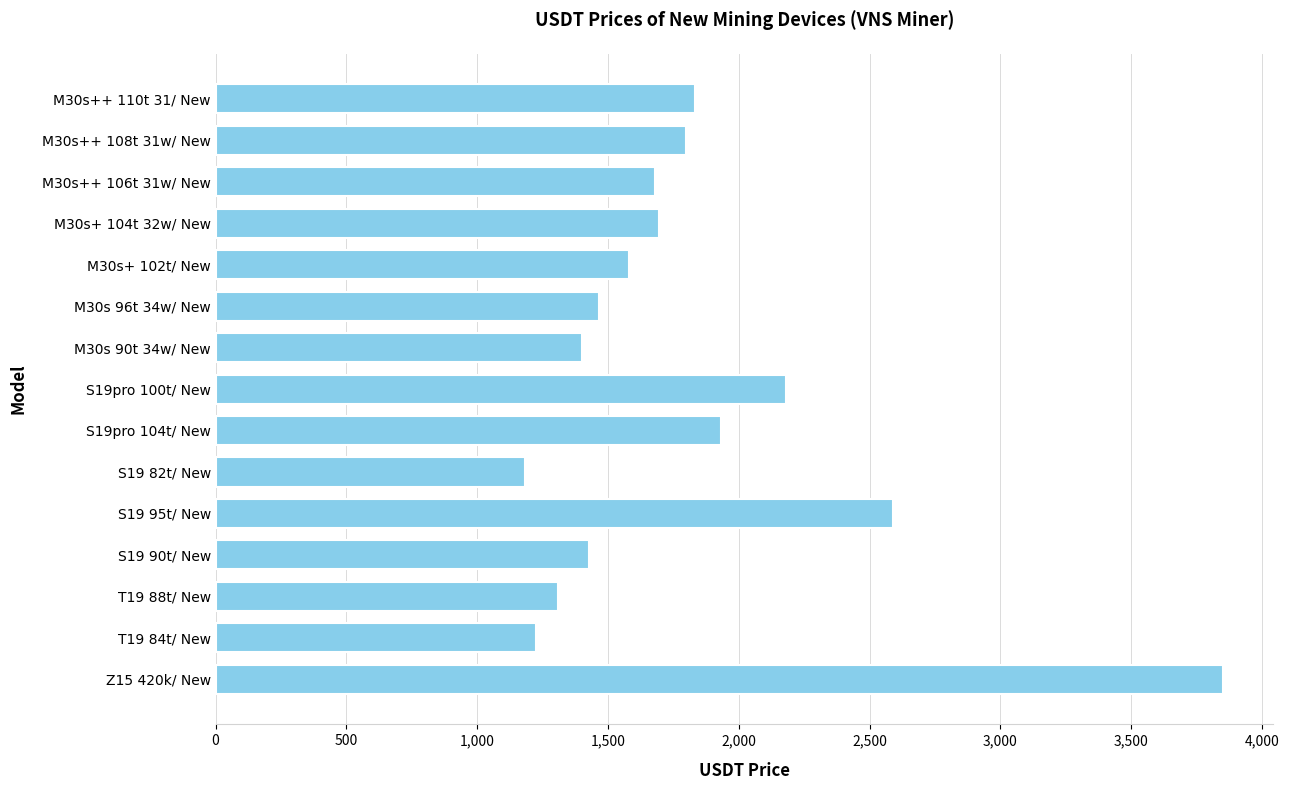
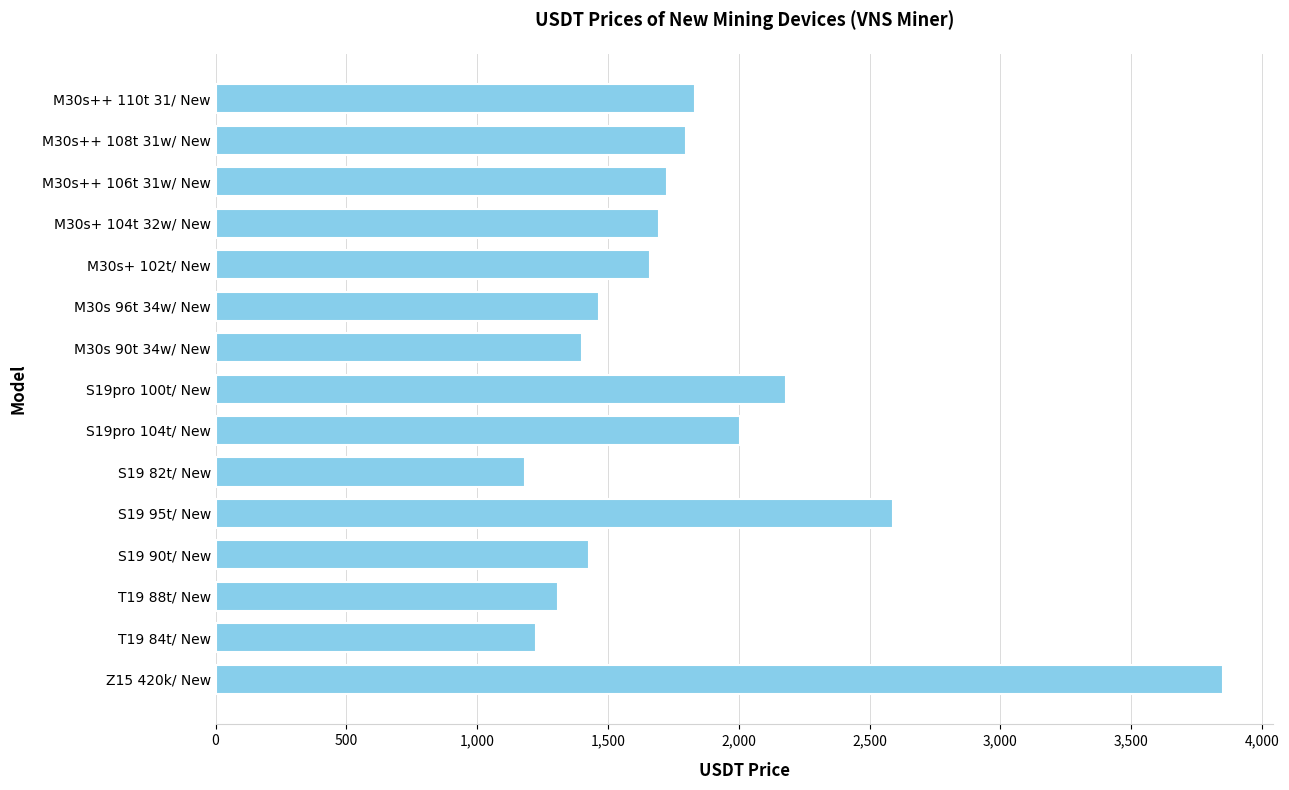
  {
    "M30s++ 110t 31/ New": "1,830",
    "M30s++ 108t 31w/ New": "1,800",
-   "M30s++ 106t 31w/ New": "1,680",
+   "M30s++ 106t 31w/ New": "1,720",
    "M30s+ 104t 32w/ New": "1,690",
-   "M30s+ 102t/ New": "1,580",
+   "M30s+ 102t/ New": "1,660",
    "M30s 96t 34w/ New": "1,470",
    "M30s 90t 34w/ New": "1,400",
    "S19pro 100t/ New": "2,180",
-   "S19pro 104t/ New": "1,930",
+   "S19pro 104t/ New": "2,010",
    "S19 82t/ New": "1,180",
    "S19 95t/ New": "2,590",
    "S19 90t/ New": "1,430",
    "T19 88t/ New": "1,310",
    "T19 84t/ New": "1,230",
    "Z15 420k/ New": "3,850"
  }
